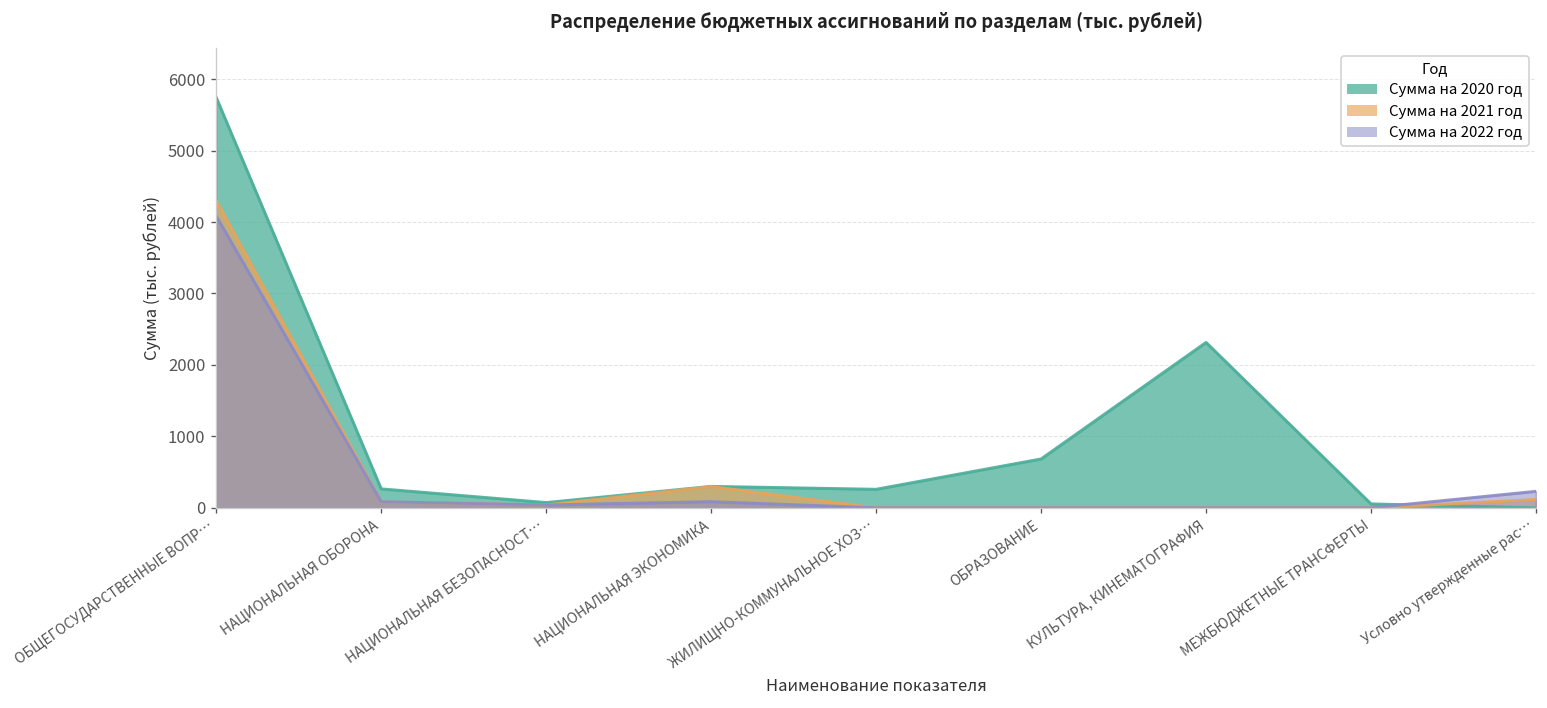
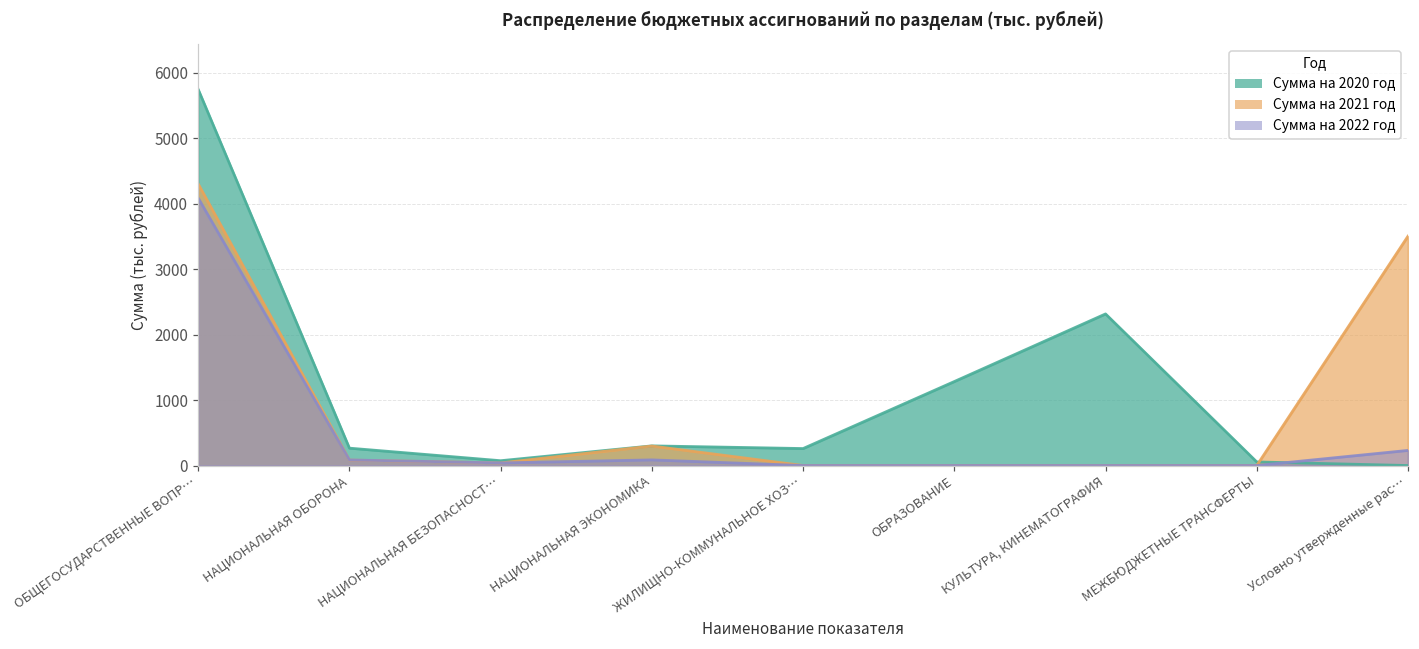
  {
    "Сумма на 2020 год": {
      "ОБЩЕГОСУДАРСТВЕННЫЕ ВОПР…": 5700,
      "НАЦИОНАЛЬНАЯ ОБОРОНА": 300,
      "ЖИЛИЩНО-КОММУНАЛЬНОЕ ХОЗ…": 300,
-     "ОБРАЗОВАНИЕ": 700,
+     "ОБРАЗОВАНИЕ": 1300,
      "КУЛЬТУРА, КИНЕМАТОГРАФИЯ": 2300,
      "МЕЖБЮДЖЕТНЫЕ ТРАНСФЕРТЫ": 100,
      "Условно утвержденные рас…": 0
    },
    "Сумма на 2021 год": {
      "ОБЩЕГОСУДАРСТВЕННЫЕ ВОПР…": 4300,
-     "Условно утвержденные рас…": 100
+     "Условно утвержденные рас…": 3500
    },
    "Сумма на 2022 год": {
      "ОБЩЕГОСУДАРСТВЕННЫЕ ВОПР…": 4100,
      "НАЦИОНАЛЬНАЯ ЭКОНОМИКА": 100,
      "Условно утвержденные рас…": 200
    }
  }
